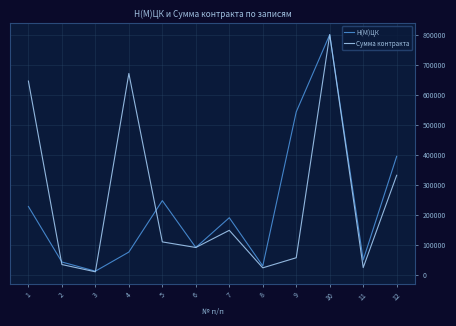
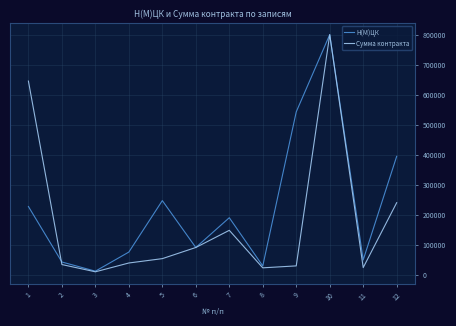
  {
    "Н(М)ЦК": {
      "1": 230000,
      "2": 40000,
      "4": 80000,
      "5": 250000,
      "7": 190000,
      "9": 540000,
      "11": 50000,
      "12": 390000
    },
    "Сумма контракта": {
      "1": 650000,
      "2": 30000,
-     "4": 670000,
-     "5": 110000,
+     "4": 40000,
+     "5": 50000,
      "7": 150000,
-     "9": 60000,
+     "9": 30000,
      "11": 20000,
-     "12": 330000
+     "12": 240000
    }
  }
